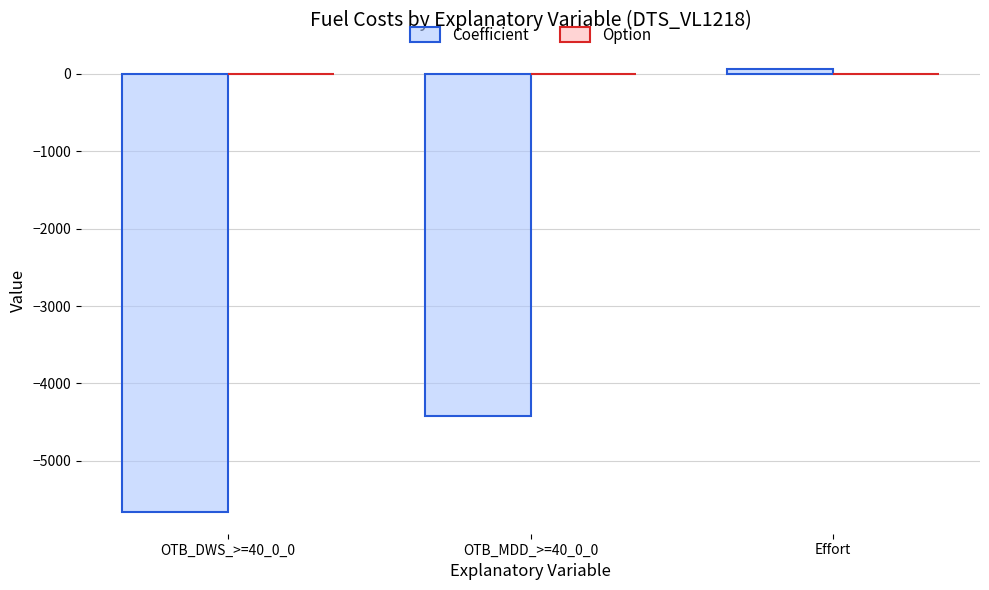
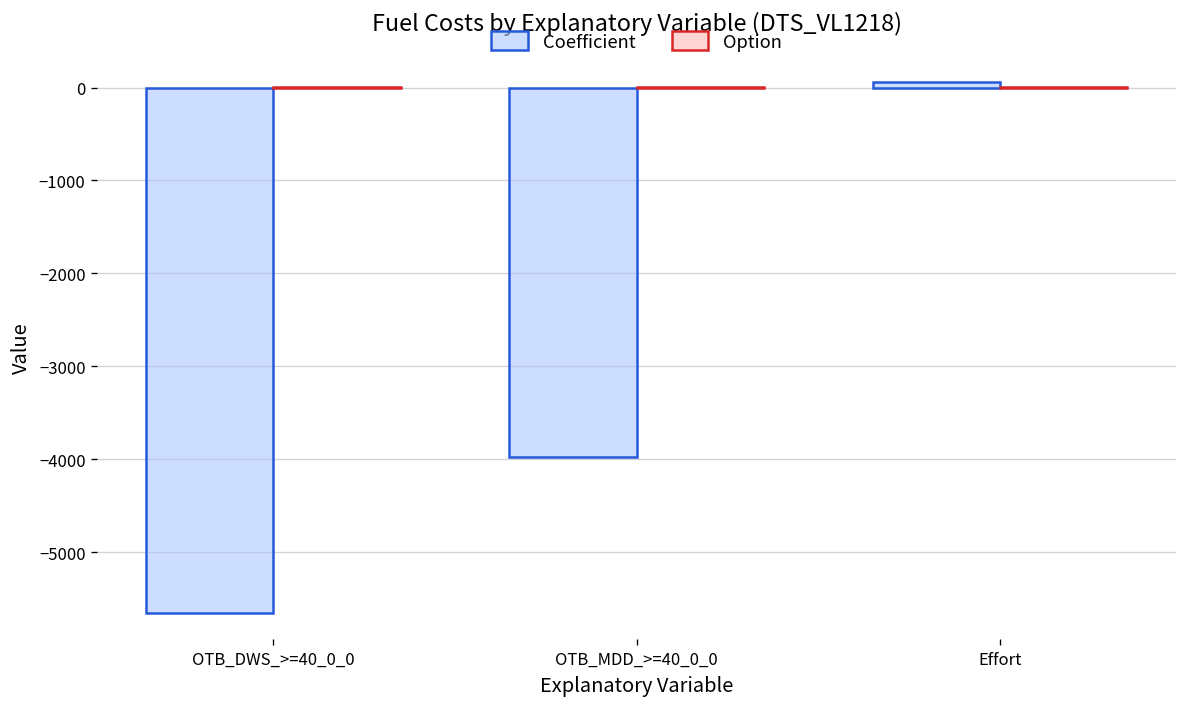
  {
    "Coefficient": {
      "OTB_DWS_>=40_0_0": -5700,
-     "OTB_MDD_>=40_0_0": -4400,
+     "OTB_MDD_>=40_0_0": -4000,
      "Effort": 100
    }
  }
